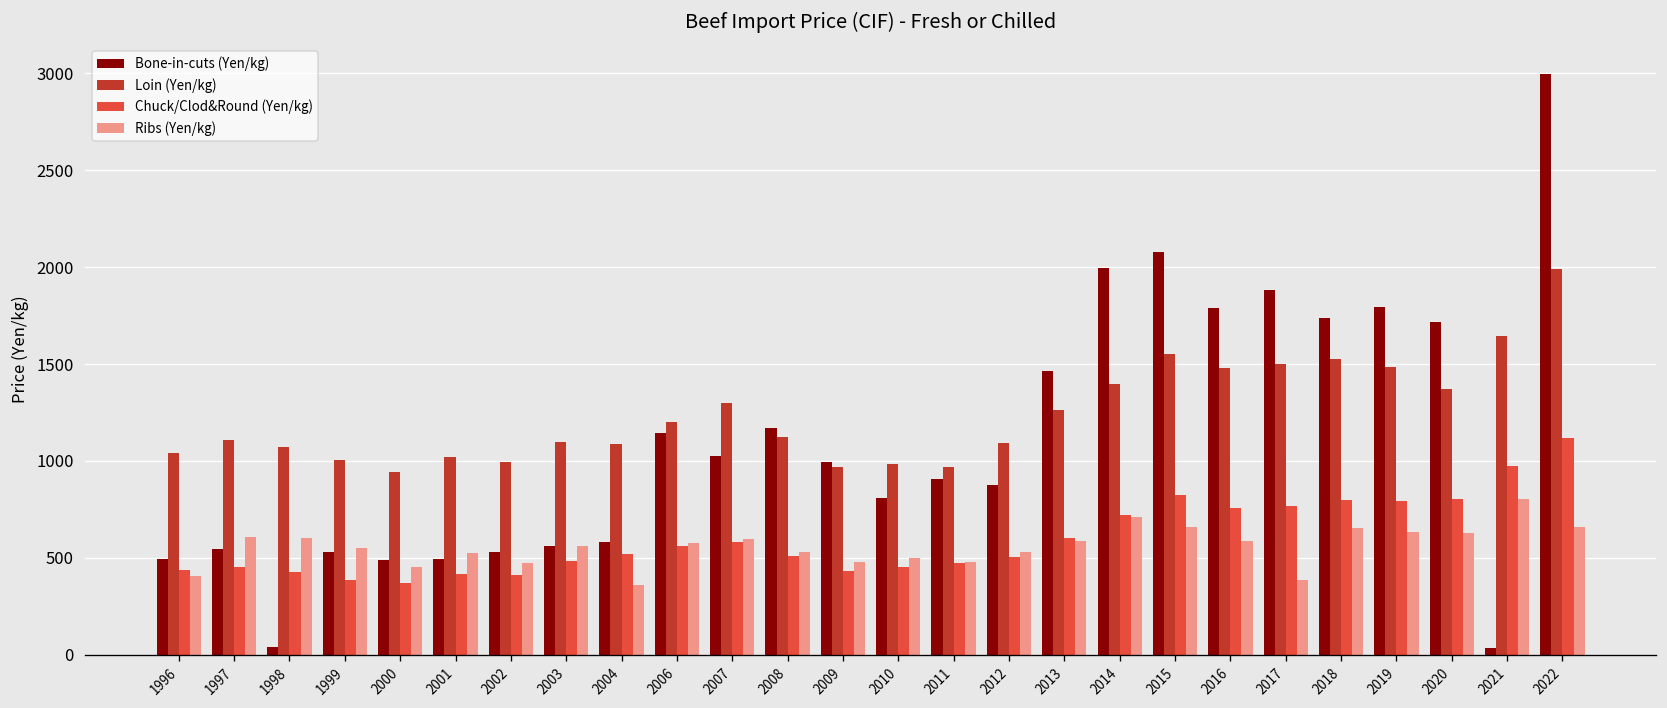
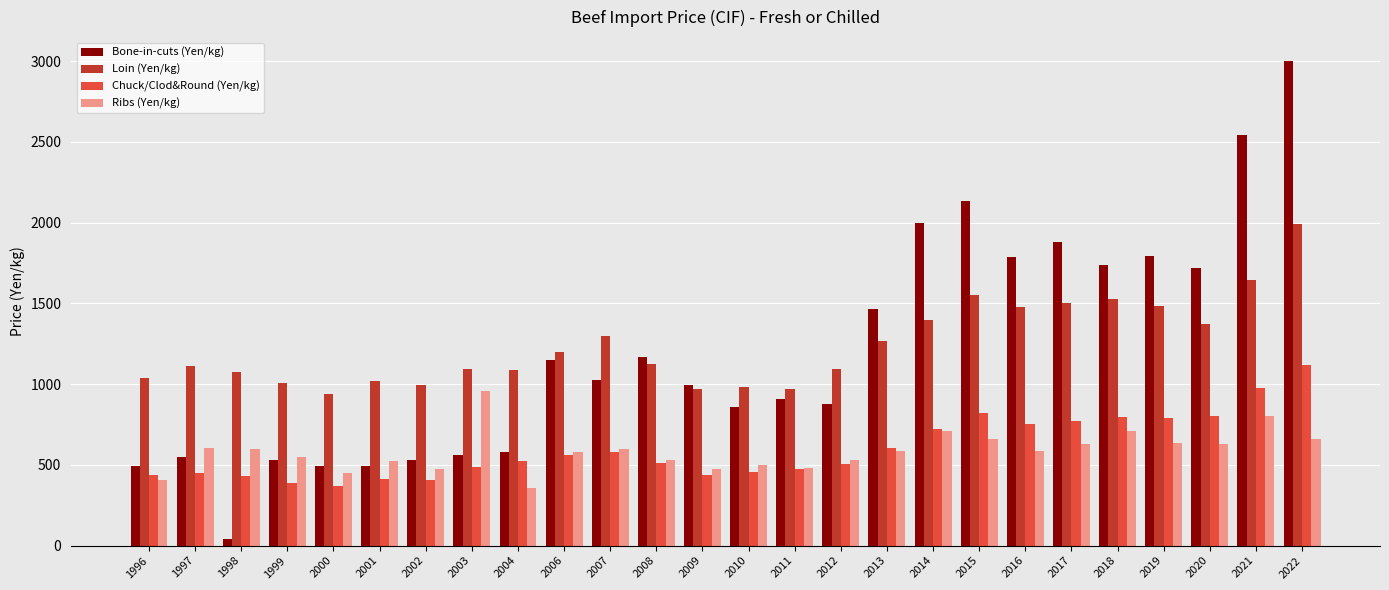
  {
    "Bone-in-cuts (Yen/kg)": {
      "1996": 500,
      "1997": 550,
      "1998": 40,
      "1999": 530,
      "2000": 490,
      "2001": 490,
      "2002": 530,
      "2003": 560,
      "2004": 580,
      "2006": 1150,
      "2007": 1030,
      "2008": 1170,
      "2009": 1000,
-     "2010": 810,
+     "2010": 860,
      "2011": 910,
      "2012": 880,
      "2013": 1460,
      "2014": 2000,
-     "2015": 2080,
+     "2015": 2130,
      "2016": 1790,
      "2017": 1880,
      "2018": 1740,
      "2019": 1800,
      "2020": 1720,
-     "2021": 30,
+     "2021": 2540,
      "2022": 3000
    },
    "Ribs (Yen/kg)": {
      "1996": 410,
      "1997": 610,
      "1998": 600,
      "1999": 550,
      "2000": 450,
      "2001": 520,
      "2002": 470,
-     "2003": 560,
+     "2003": 960,
      "2004": 360,
      "2006": 580,
      "2007": 600,
      "2008": 530,
      "2009": 480,
      "2010": 500,
      "2011": 480,
      "2012": 530,
      "2013": 590,
      "2014": 710,
      "2015": 660,
      "2016": 590,
-     "2017": 390,
-     "2018": 650,
+     "2017": 630,
+     "2018": 710,
      "2019": 640,
      "2020": 630,
      "2021": 810,
      "2022": 660
    }
  }
